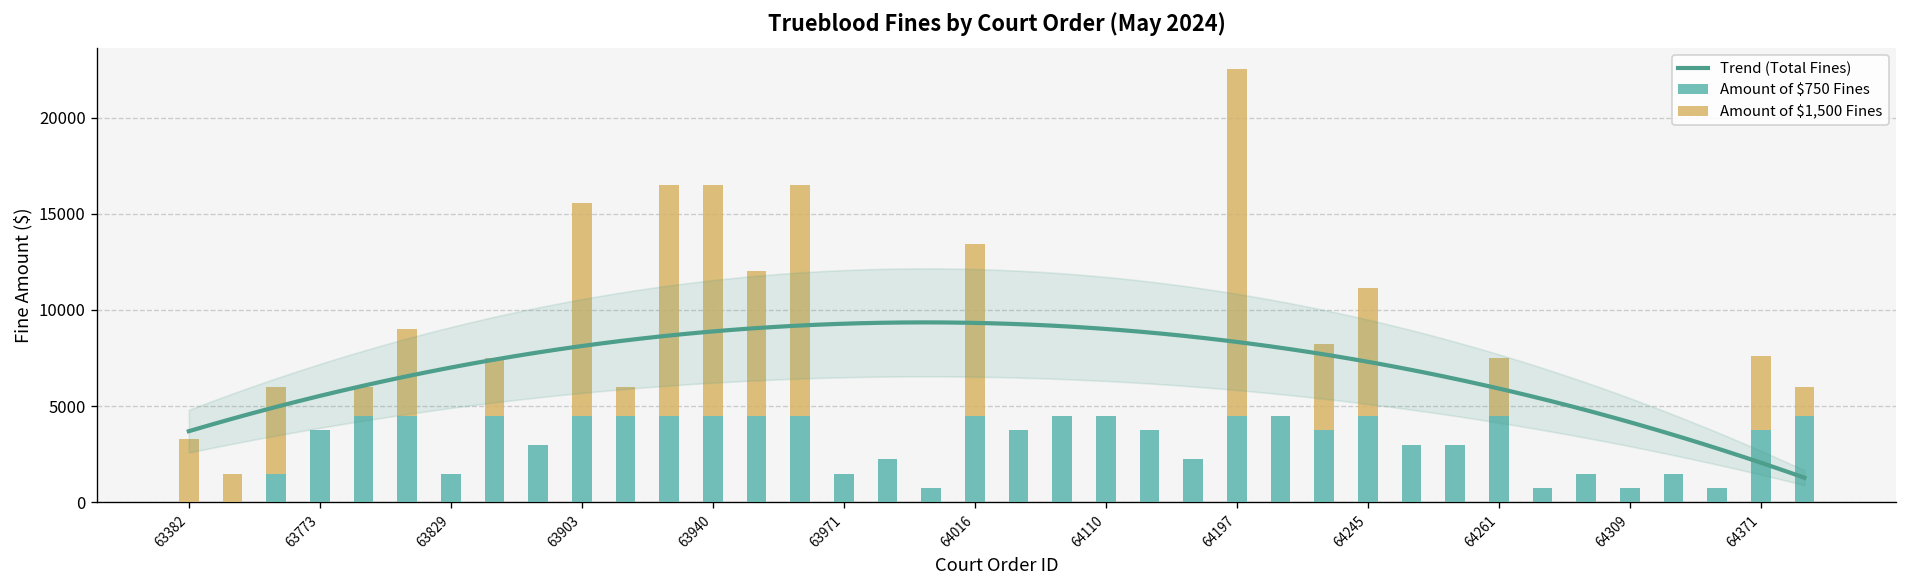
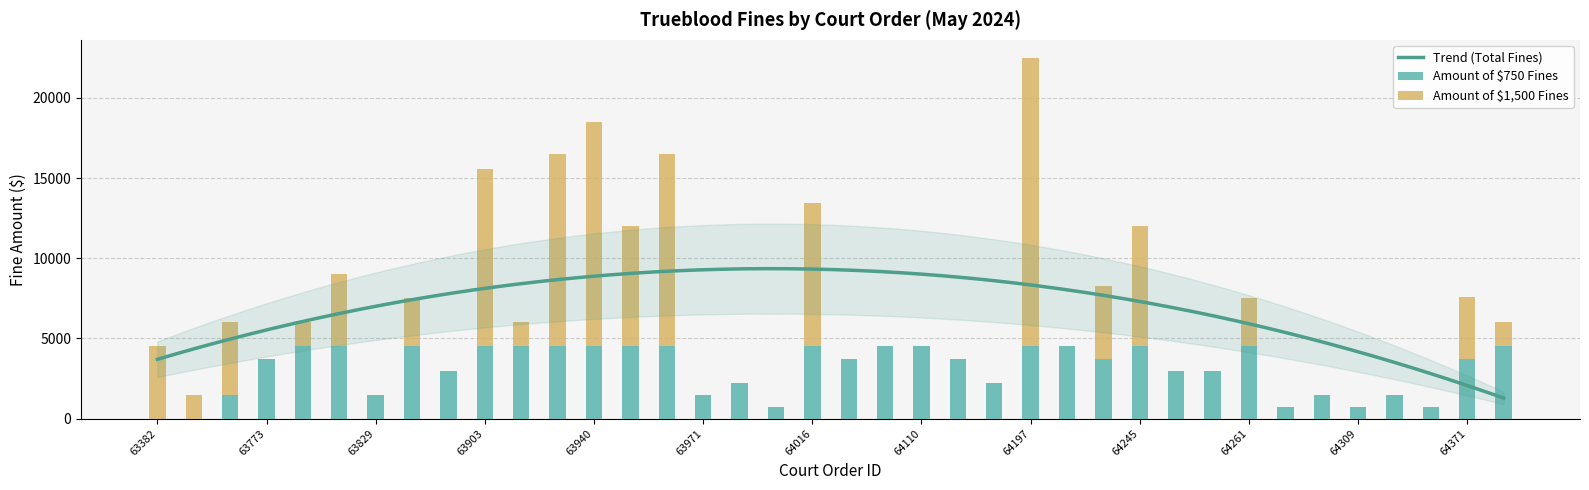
  {
    "Amount of $1,500 Fines": {
-     "63382": 3300,
+     "63382": 4500,
      "63773": 0,
      "63829": 0,
      "63903": 11100,
-     "63940": 12000,
+     "63940": 14000,
      "63971": 0,
      "64016": 8900,
      "64110": 0,
      "64197": 18000,
-     "64245": 6600,
+     "64245": 7500,
      "64261": 3000,
      "64309": 0,
      "64371": 3800
    }
  }
